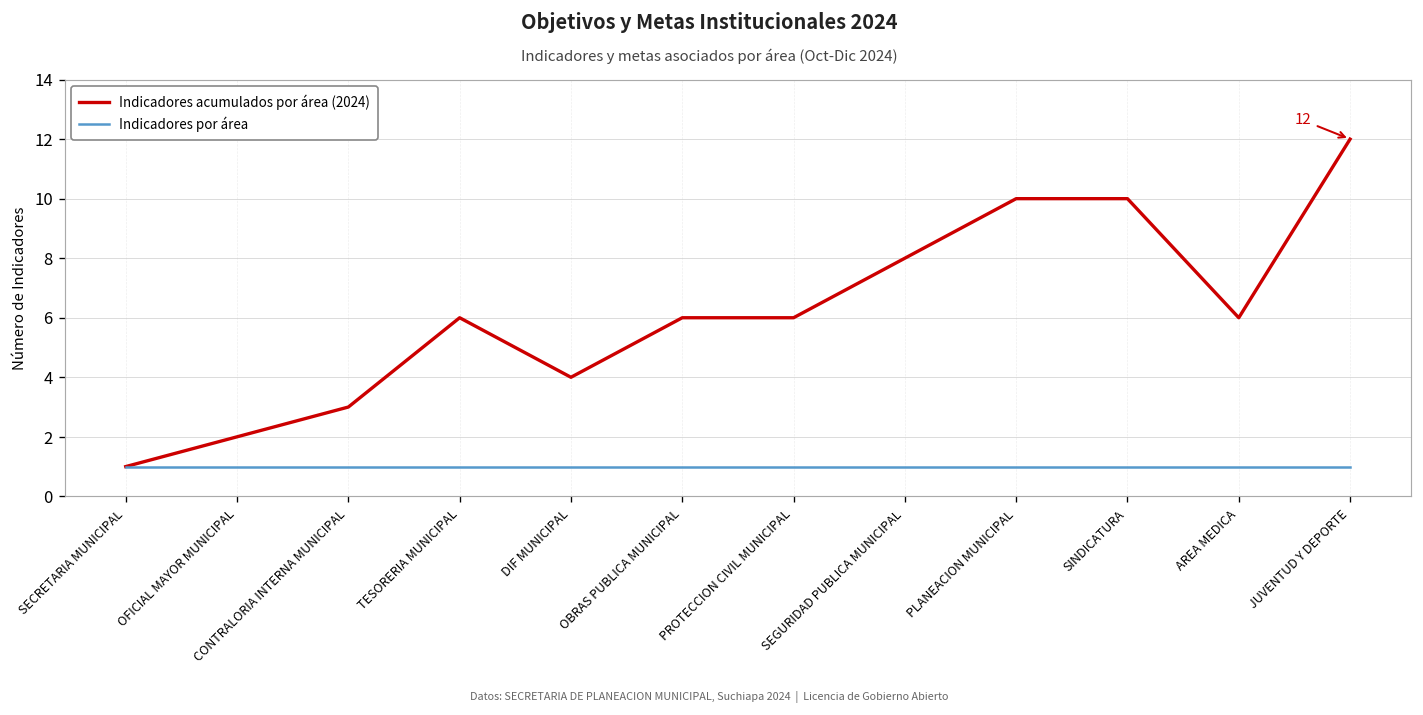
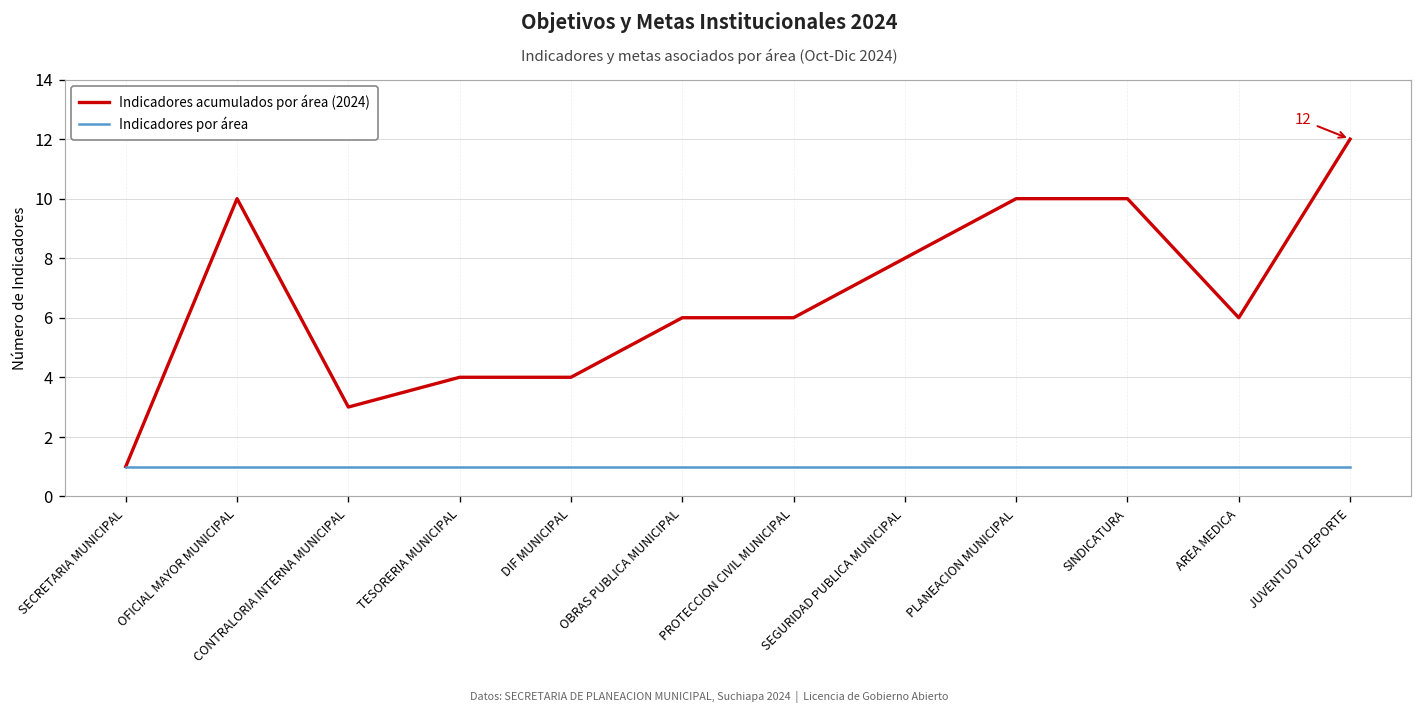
  {
    "Indicadores acumulados por área (2024)": {
-     "OFICIAL MAYOR MUNICIPAL": 2,
+     "OFICIAL MAYOR MUNICIPAL": 10,
      "CONTRALORIA INTERNA MUNICIPAL": 3,
-     "TESORERIA MUNICIPAL": 6,
+     "TESORERIA MUNICIPAL": 4,
      "DIF MUNICIPAL": 4,
      "OBRAS PUBLICA MUNICIPAL": 6,
      "PROTECCION CIVIL MUNICIPAL": 6,
      "SEGURIDAD PUBLICA MUNICIPAL": 8,
      "PLANEACION MUNICIPAL": 10,
      "SINDICATURA": 10,
      "AREA MEDICA": 6
    },
    "Indicadores por área": {
      "OFICIAL MAYOR MUNICIPAL": 1,
      "CONTRALORIA INTERNA MUNICIPAL": 1,
      "TESORERIA MUNICIPAL": 1,
      "DIF MUNICIPAL": 1,
      "OBRAS PUBLICA MUNICIPAL": 1,
      "PROTECCION CIVIL MUNICIPAL": 1,
      "SEGURIDAD PUBLICA MUNICIPAL": 1,
      "PLANEACION MUNICIPAL": 1,
      "SINDICATURA": 1,
      "AREA MEDICA": 1,
      "JUVENTUD Y DEPORTE": 1
    }
  }
